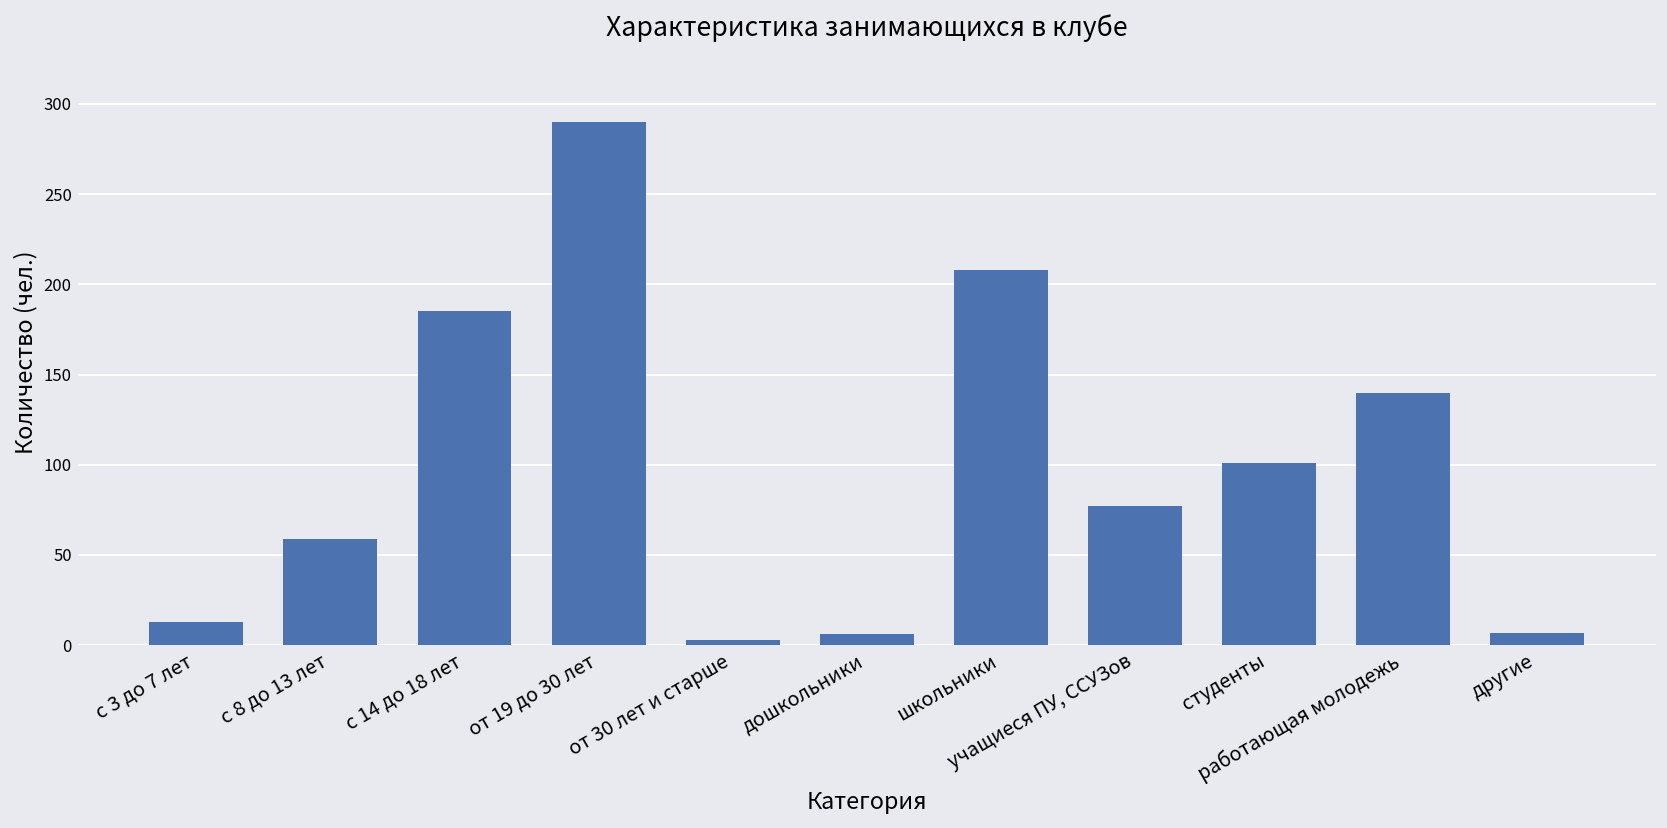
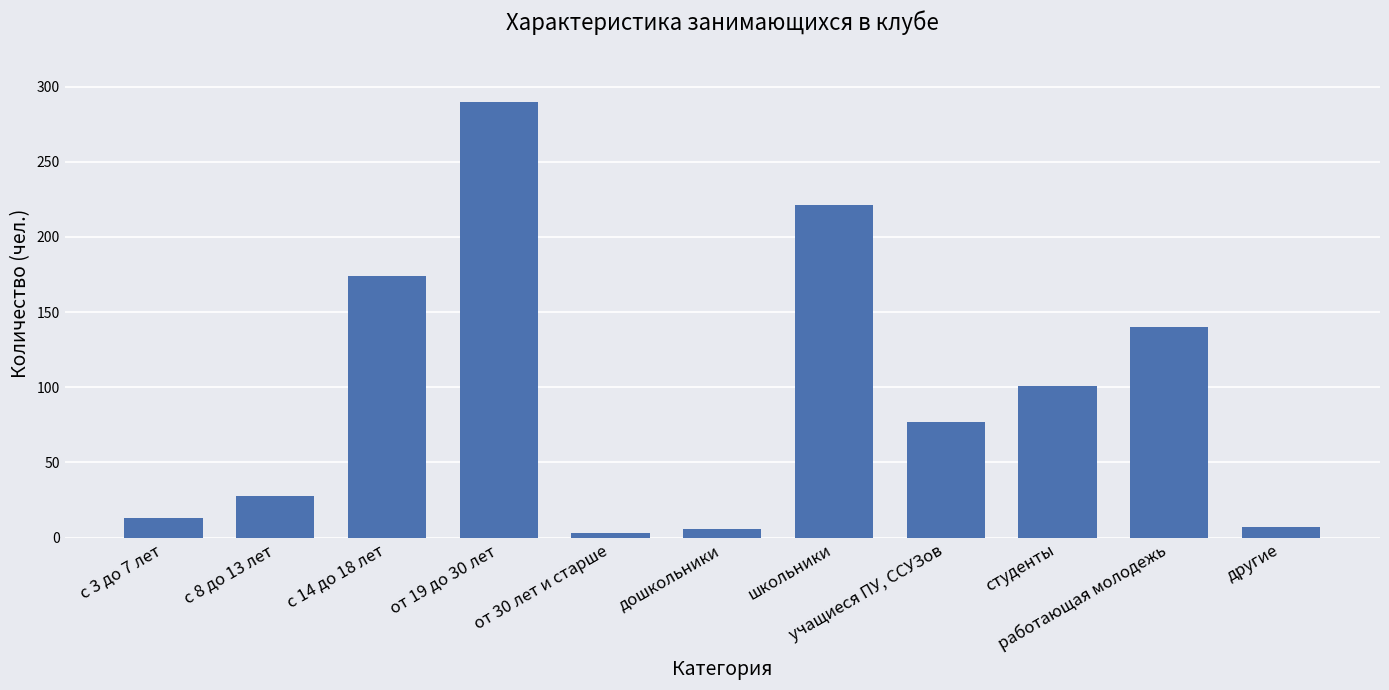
  {
    "с 3 до 7 лет": 13,
-   "с 8 до 13 лет": 59,
-   "с 14 до 18 лет": 185,
+   "с 8 до 13 лет": 28,
+   "с 14 до 18 лет": 174,
    "от 19 до 30 лет": 290,
    "от 30 лет и старше": 3,
    "дошкольники": 6,
-   "школьники": 208,
+   "школьники": 221,
    "учащиеся ПУ, ССУЗов": 77,
    "студенты": 101,
    "работающая молодежь": 140,
    "другие": 7
  }
